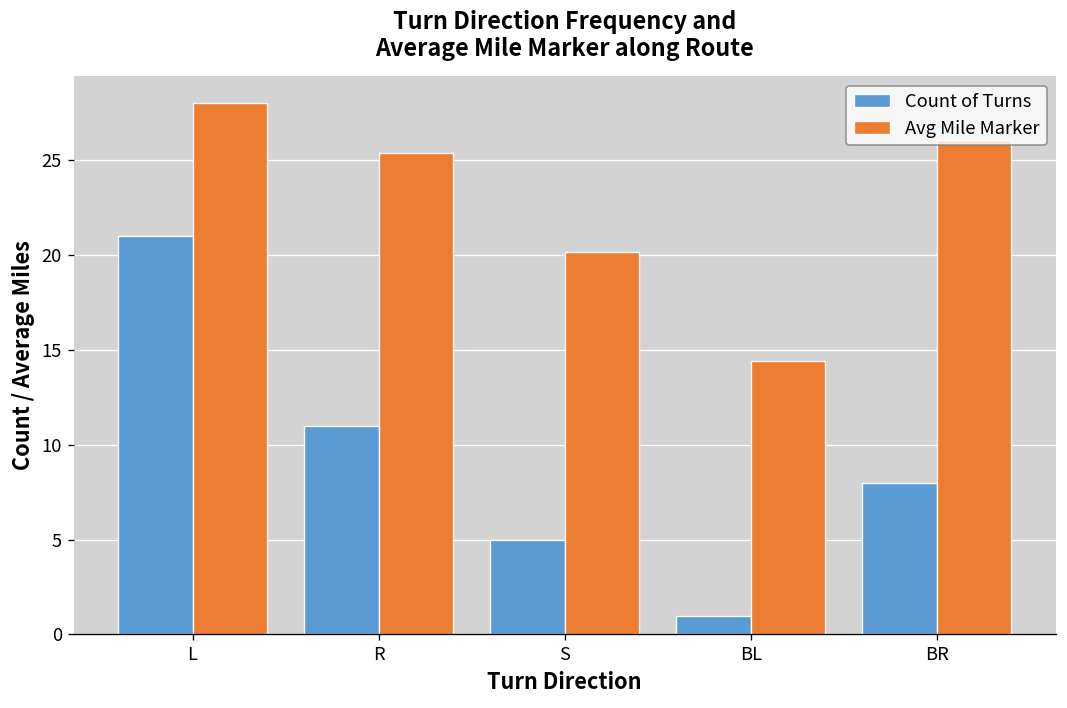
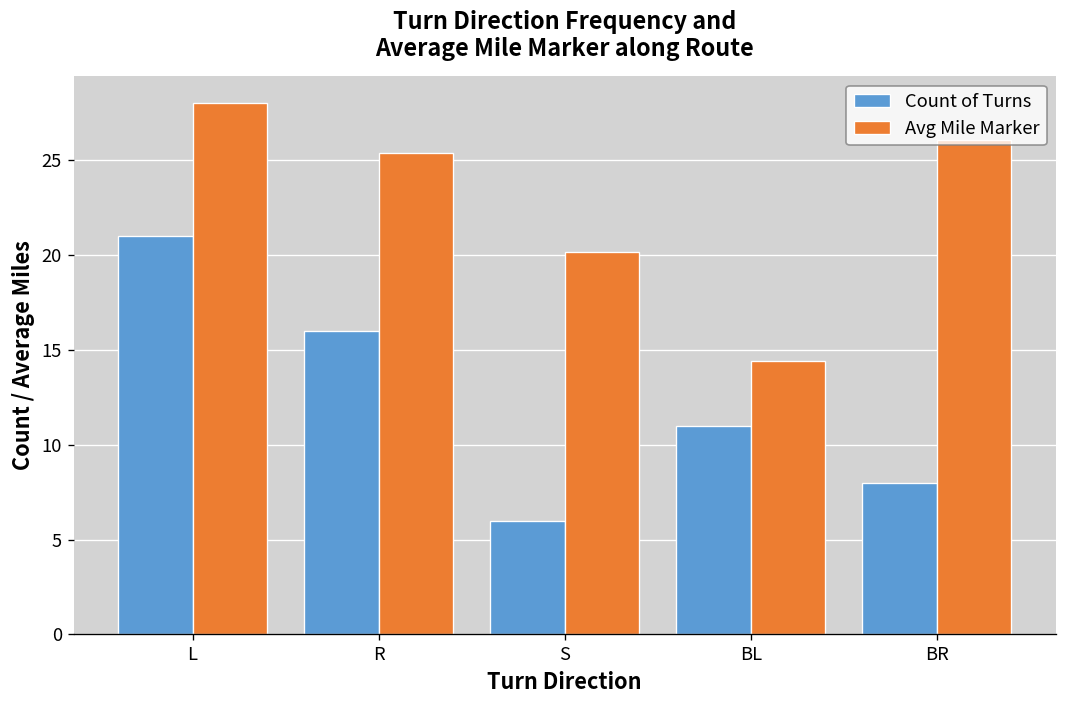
  {
    "Count of Turns": {
      "L": 21,
-     "R": 11,
-     "S": 5,
-     "BL": 1,
+     "R": 16,
+     "S": 6,
+     "BL": 11,
      "BR": 8
    },
    "Avg Mile Marker": {
      "L": 28,
      "R": 25.4,
      "S": 20.2,
      "BL": 14.4
    }
  }
